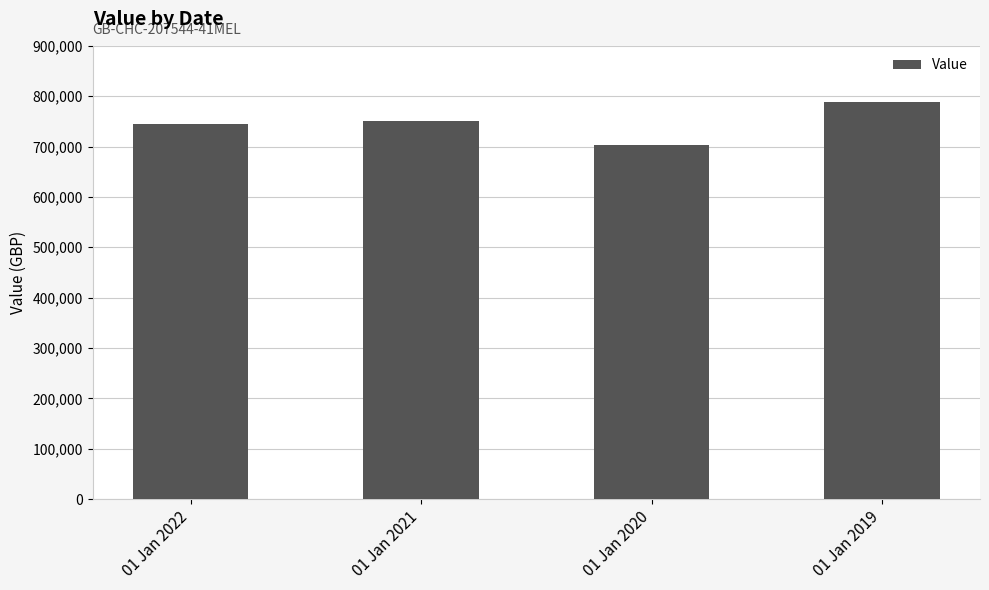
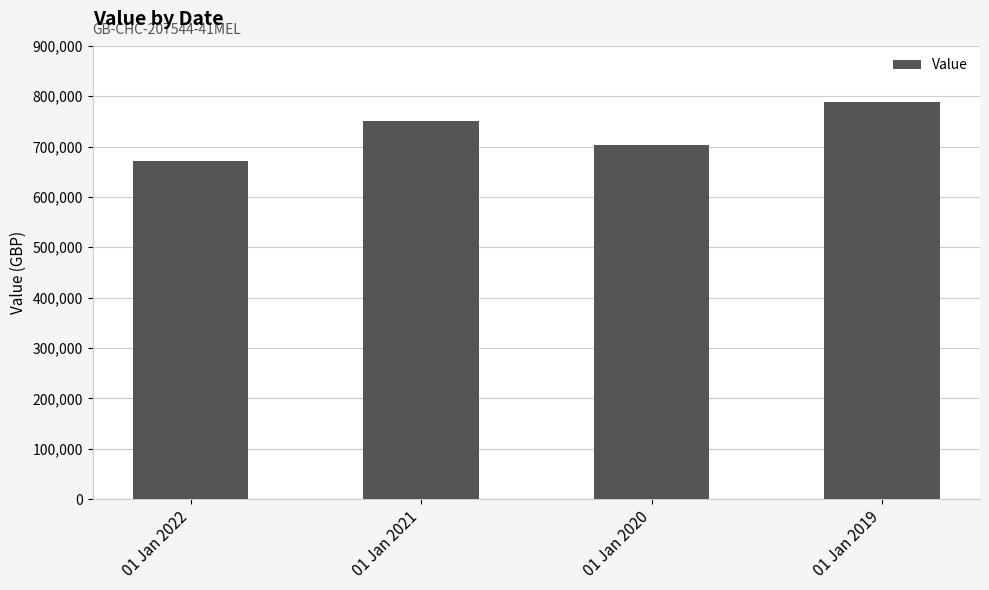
  {
-   "01 Jan 2022": "740,000",
+   "01 Jan 2022": "670,000",
    "01 Jan 2021": "750,000",
    "01 Jan 2020": "700,000",
    "01 Jan 2019": "790,000"
  }
